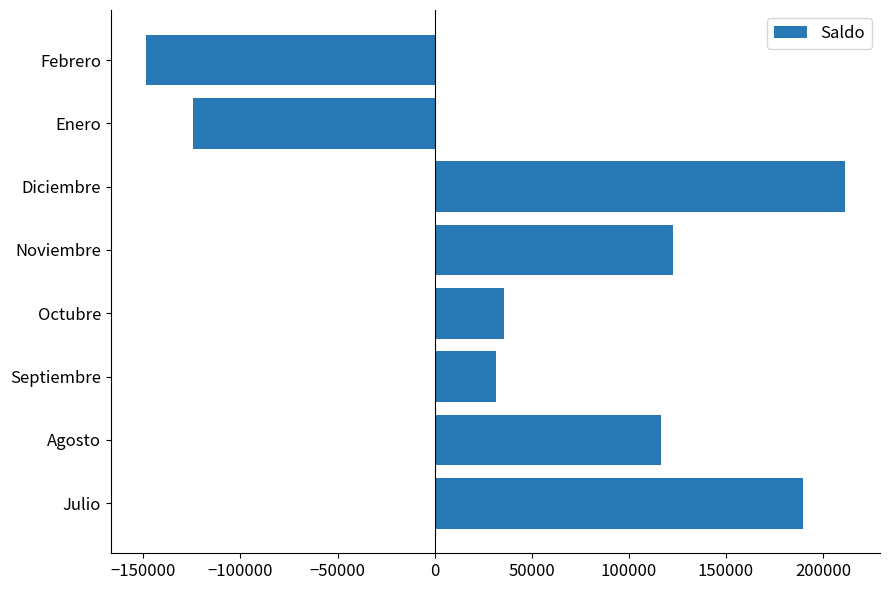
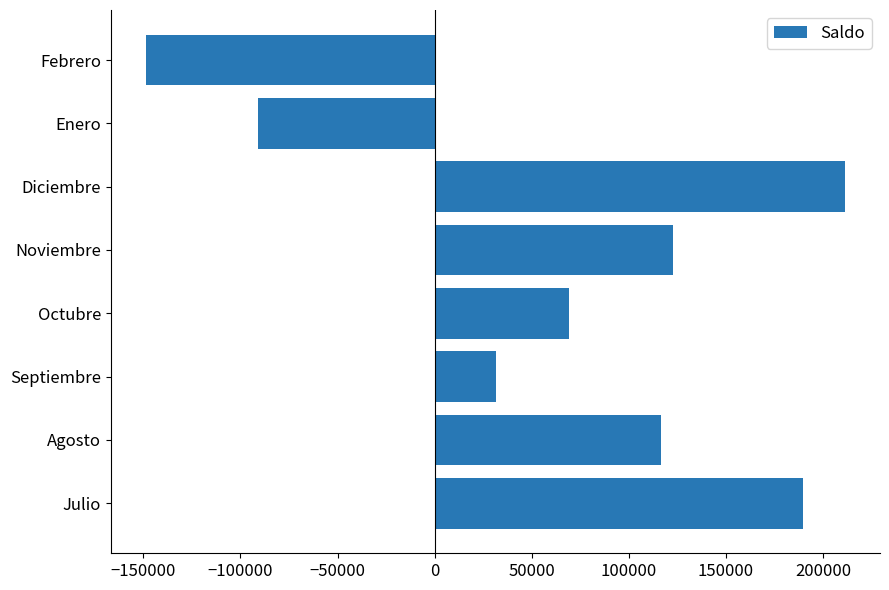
  {
    "Febrero": -149000,
-   "Enero": -124000,
+   "Enero": -91000,
    "Diciembre": 211000,
    "Noviembre": 123000,
-   "Octubre": 36000,
+   "Octubre": 69000,
    "Septiembre": 32000,
    "Agosto": 116000,
    "Julio": 190000
  }
